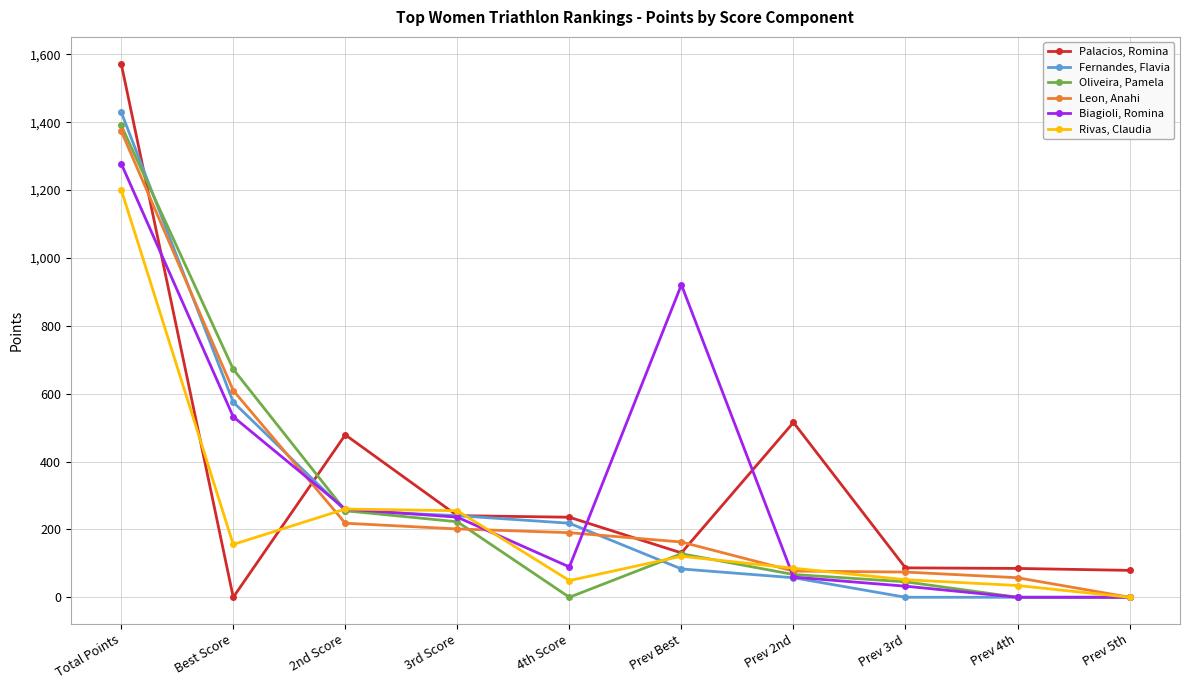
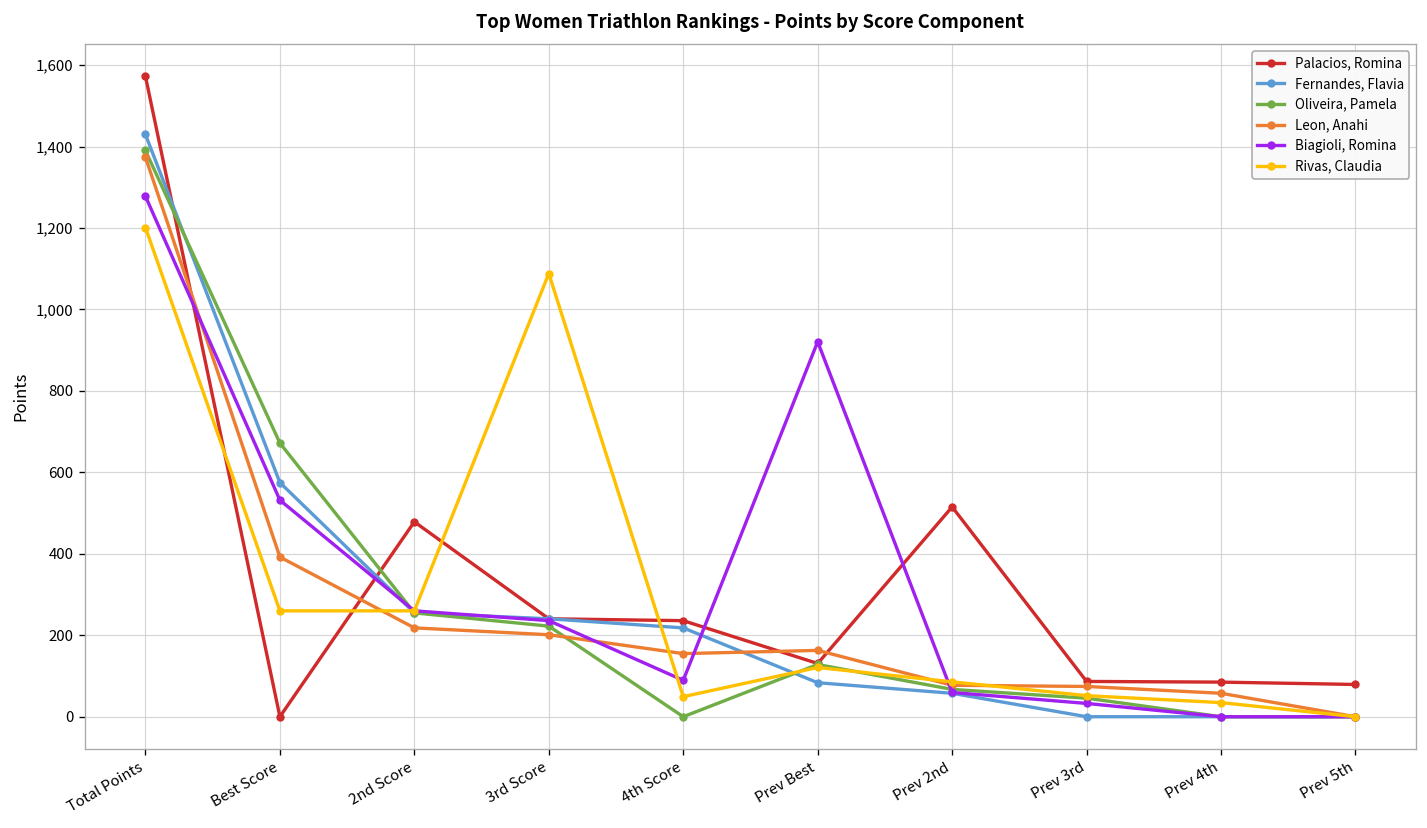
  {
    "Palacios, Romina": {
      "Total Points": "1,570",
      "Best Score": "0",
      "2nd Score": "480",
      "4th Score": "240",
      "Prev 2nd": "520",
      "Prev 3rd": "90",
      "Prev 4th": "80",
      "Prev 5th": "80"
    },
    "Fernandes, Flavia": {
      "Total Points": "1,430",
      "Best Score": "570",
      "4th Score": "220",
      "Prev Best": "80",
      "Prev 3rd": "0"
    },
    "Oliveira, Pamela": {
      "Total Points": "1,390",
      "Best Score": "670",
      "3rd Score": "220",
      "4th Score": "0",
      "Prev 2nd": "70"
    },
    "Leon, Anahi": {
      "Total Points": "1,370",
-     "Best Score": "610",
+     "Best Score": "390",
      "2nd Score": "220",
      "3rd Score": "200",
-     "4th Score": "190",
+     "4th Score": "150",
      "Prev Best": "160",
      "Prev 2nd": "80",
      "Prev 3rd": "70",
      "Prev 4th": "60"
    },
    "Biagioli, Romina": {
      "Total Points": "1,280",
      "Best Score": "530",
      "4th Score": "90",
      "Prev Best": "920",
      "Prev 3rd": "30"
    },
    "Rivas, Claudia": {
      "Total Points": "1,200",
-     "Best Score": "160",
-     "3rd Score": "260",
+     "Best Score": "260",
+     "3rd Score": "1,090",
      "4th Score": "50",
      "Prev 2nd": "90",
      "Prev 4th": "30"
    }
  }
